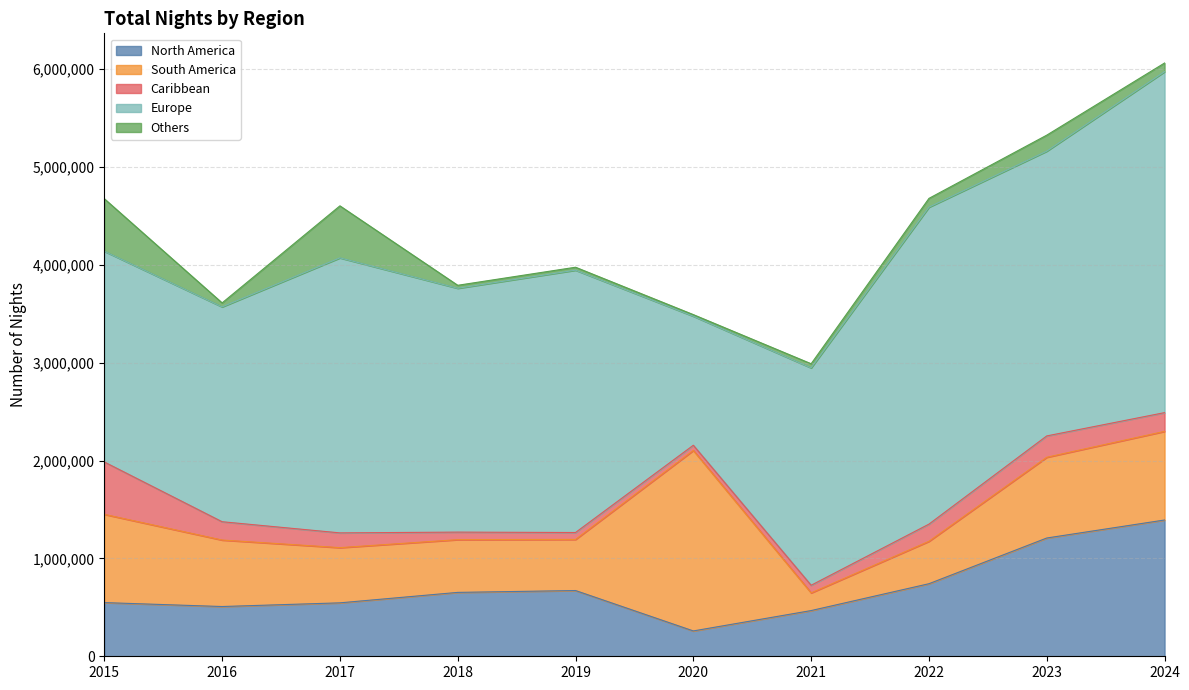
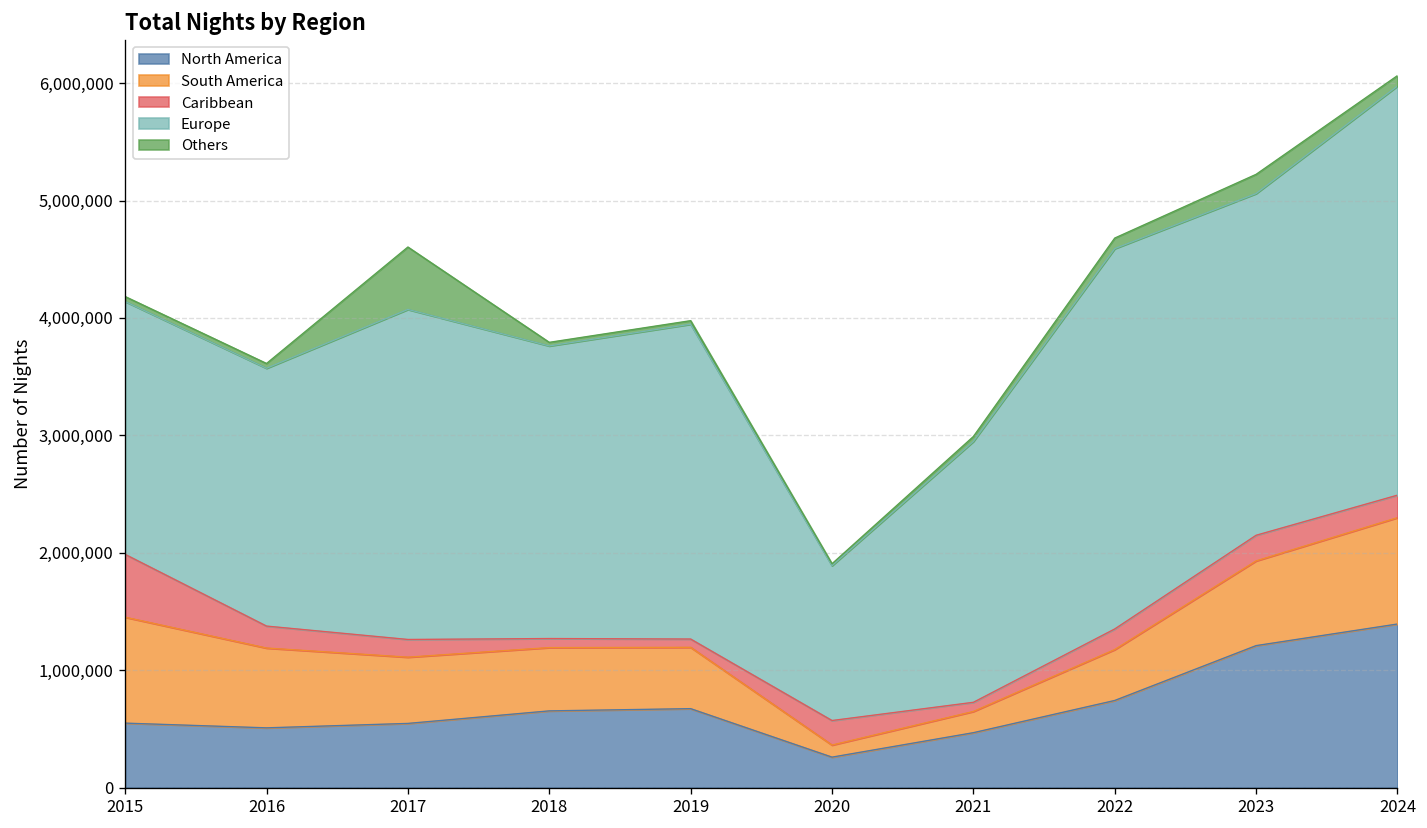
  {
    "North America": {
      "2015": "500,000",
      "2016": "500,000",
      "2017": "500,000",
      "2018": "700,000",
      "2019": "700,000",
      "2020": "300,000",
      "2021": "500,000",
      "2022": "700,000",
      "2023": "1,200,000",
      "2024": "1,400,000"
    },
    "South America": {
      "2015": "900,000",
      "2016": "700,000",
      "2017": "600,000",
      "2018": "500,000",
      "2019": "500,000",
-     "2020": "1,800,000",
+     "2020": "100,000",
      "2021": "200,000",
      "2022": "400,000",
-     "2023": "800,000",
+     "2023": "700,000",
      "2024": "900,000"
    },
    "Caribbean": {
      "2015": "500,000",
      "2016": "200,000",
      "2017": "200,000",
      "2018": "100,000",
      "2019": "100,000",
-     "2020": "100,000",
+     "2020": "200,000",
      "2021": "100,000",
      "2022": "200,000",
      "2023": "200,000",
      "2024": "200,000"
    },
    "Europe": {
      "2015": "2,200,000",
      "2016": "2,200,000",
      "2017": "2,800,000",
      "2018": "2,500,000",
      "2019": "2,700,000",
      "2021": "2,200,000",
      "2022": "3,200,000",
      "2023": "2,900,000",
      "2024": "3,500,000"
    },
    "Others": {
-     "2015": "500,000",
+     "2015": "0",
      "2016": "0",
      "2017": "500,000",
      "2018": "0",
      "2019": "0",
      "2021": "0",
      "2022": "100,000",
      "2023": "200,000",
      "2024": "100,000"
    }
  }
